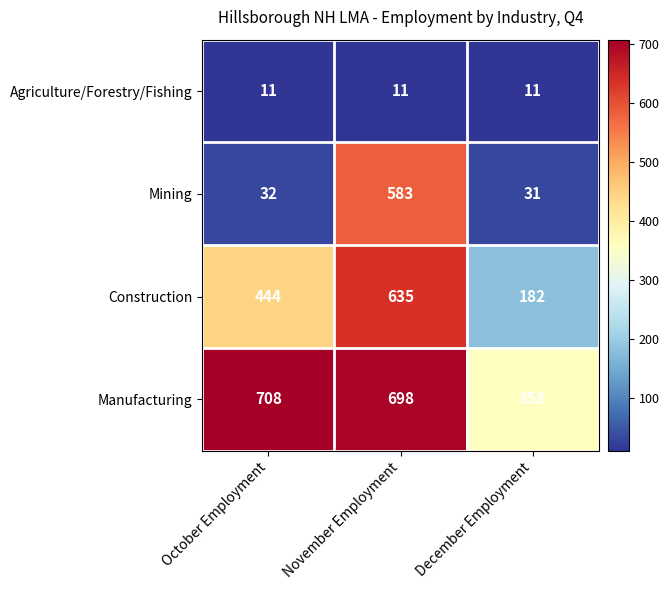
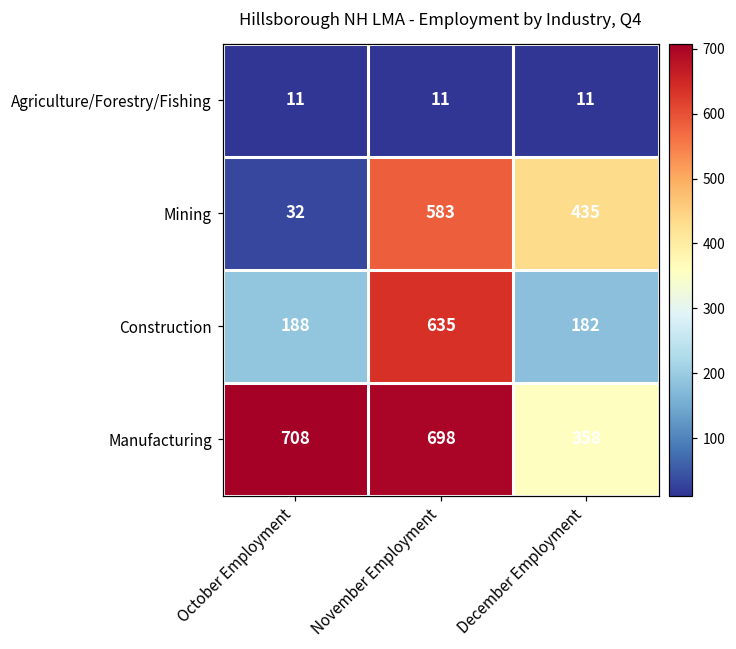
  {
    "Agriculture/Forestry/Fishing": {
      "October Employment": 11,
      "November Employment": 11,
      "December Employment": 11
    },
    "Mining": {
      "October Employment": 32,
      "November Employment": 583,
-     "December Employment": 31
+     "December Employment": 435
    },
    "Construction": {
-     "October Employment": 444,
+     "October Employment": 188,
      "November Employment": 635,
      "December Employment": 182
    },
    "Manufacturing": {
      "October Employment": 708,
      "November Employment": 698,
      "December Employment": 358
    }
  }
